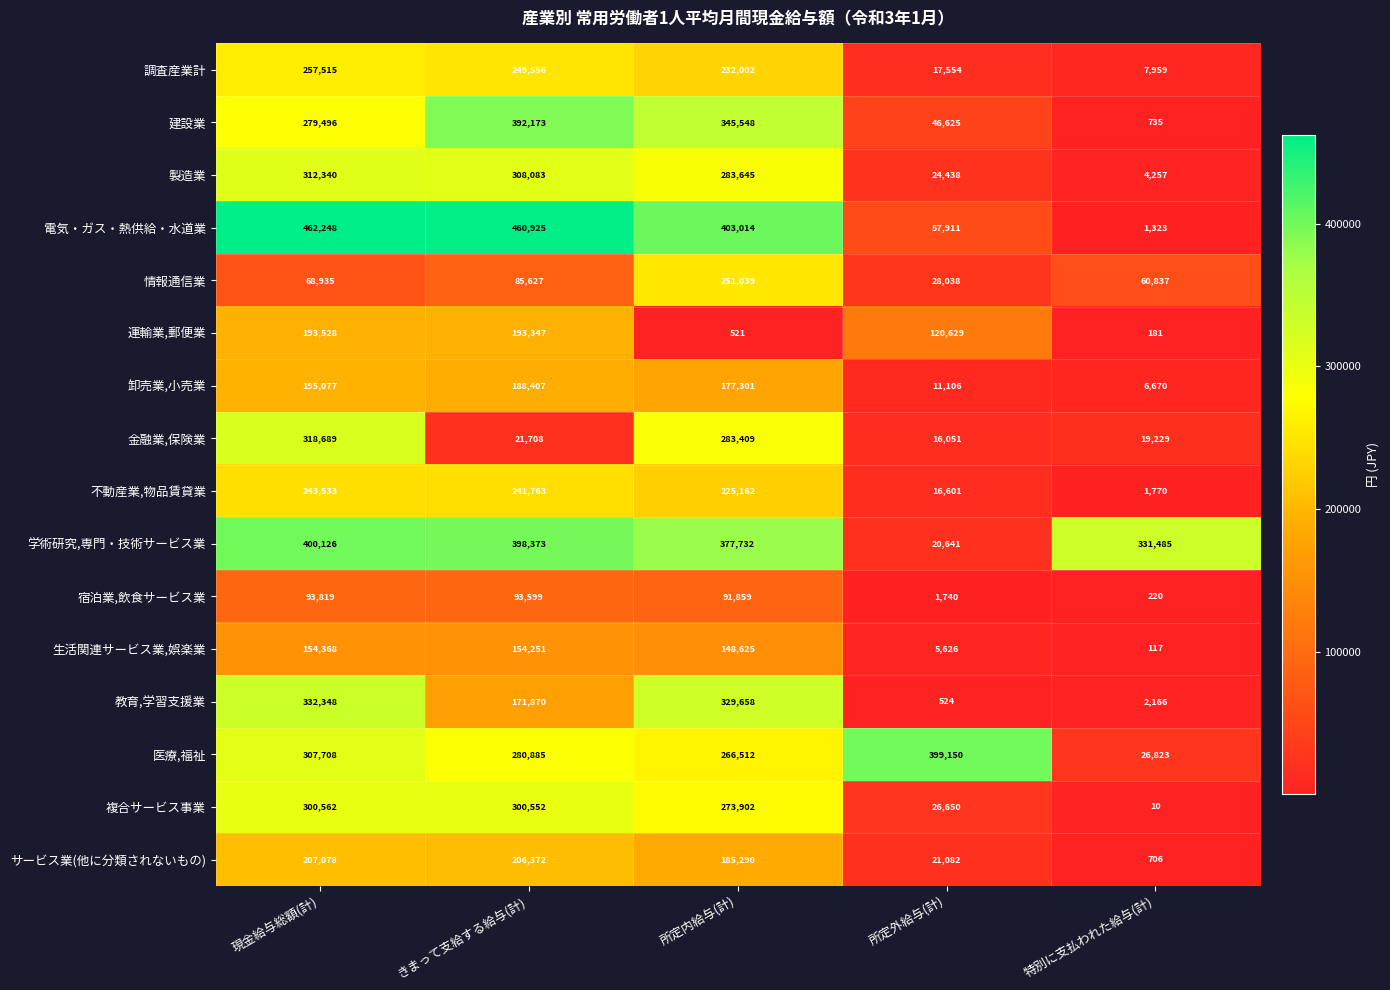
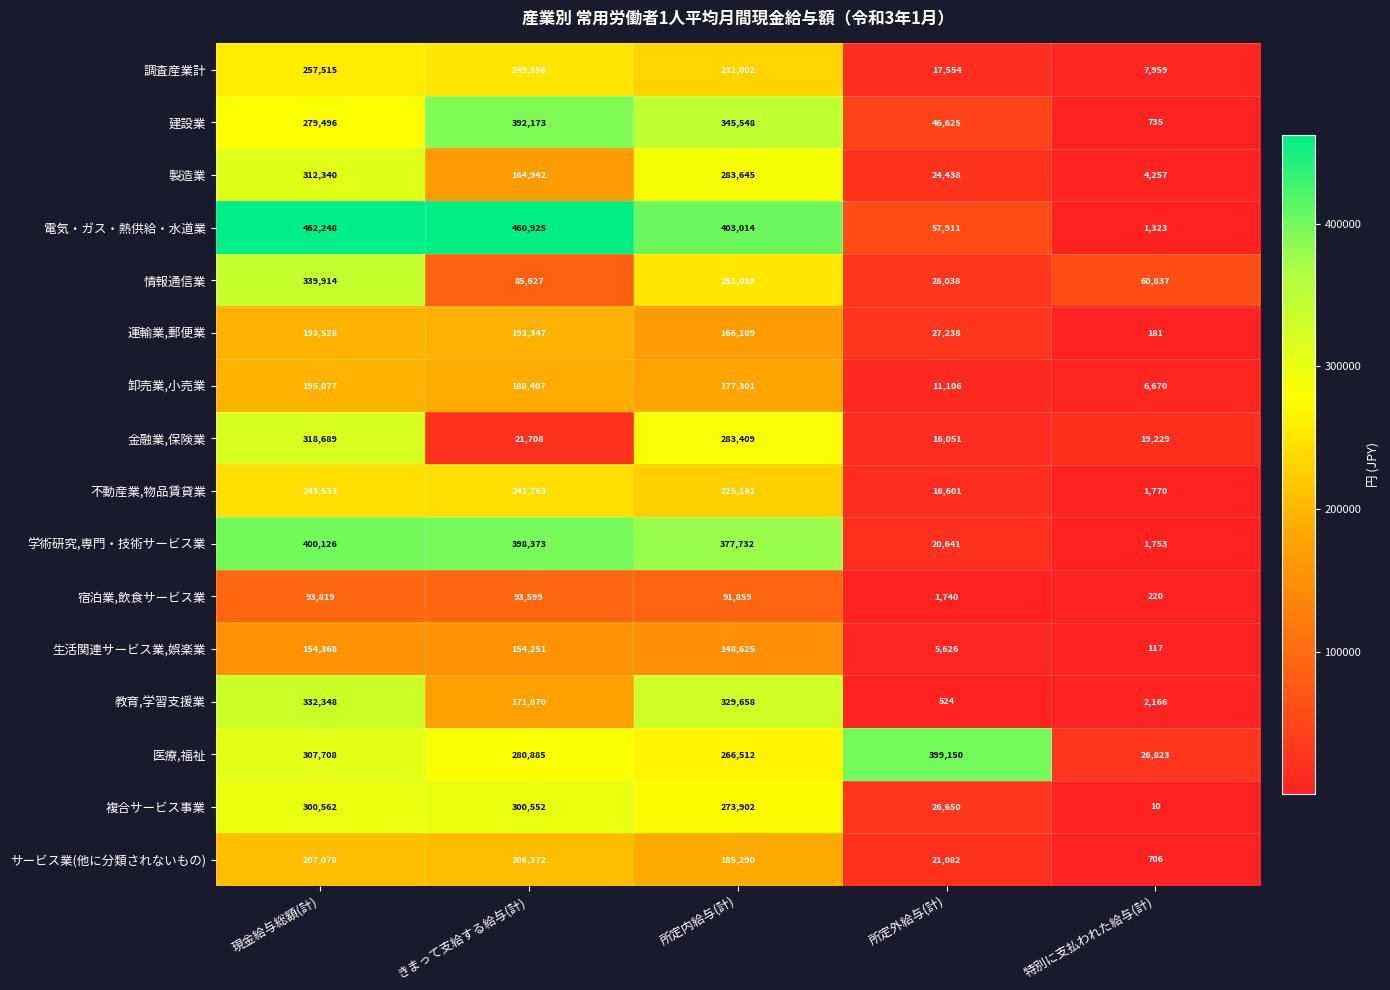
  {
    "調査産業計": {
      "現金給与総額(計)": "257,515",
      "きまって支給する給与(計)": "249,556",
      "所定内給与(計)": "232,002",
      "所定外給与(計)": "17,554",
      "特別に支払われた給与(計)": "7,959"
    },
    "建設業": {
      "現金給与総額(計)": "279,496",
      "きまって支給する給与(計)": "392,173",
      "所定内給与(計)": "345,548",
      "所定外給与(計)": "46,625",
      "特別に支払われた給与(計)": "735"
    },
    "製造業": {
      "現金給与総額(計)": "312,340",
-     "きまって支給する給与(計)": "308,083",
+     "きまって支給する給与(計)": "164,942",
      "所定内給与(計)": "283,645",
      "所定外給与(計)": "24,438",
      "特別に支払われた給与(計)": "4,257"
    },
    "電気・ガス・熱供給・水道業": {
      "現金給与総額(計)": "462,248",
      "きまって支給する給与(計)": "460,925",
      "所定内給与(計)": "403,014",
      "所定外給与(計)": "57,911",
      "特別に支払われた給与(計)": "1,323"
    },
    "情報通信業": {
-     "現金給与総額(計)": "68,935",
+     "現金給与総額(計)": "339,914",
      "きまって支給する給与(計)": "85,627",
      "所定内給与(計)": "251,039",
      "所定外給与(計)": "28,038",
      "特別に支払われた給与(計)": "60,837"
    },
    "運輸業,郵便業": {
      "現金給与総額(計)": "193,528",
      "きまって支給する給与(計)": "193,347",
-     "所定内給与(計)": "521",
-     "所定外給与(計)": "120,629",
+     "所定内給与(計)": "166,109",
+     "所定外給与(計)": "27,238",
      "特別に支払われた給与(計)": "181"
    },
    "卸売業,小売業": {
      "現金給与総額(計)": "195,077",
      "きまって支給する給与(計)": "188,407",
      "所定内給与(計)": "177,301",
      "所定外給与(計)": "11,106",
      "特別に支払われた給与(計)": "6,670"
    },
    "金融業,保険業": {
      "現金給与総額(計)": "318,689",
      "きまって支給する給与(計)": "21,708",
      "所定内給与(計)": "283,409",
      "所定外給与(計)": "16,051",
      "特別に支払われた給与(計)": "19,229"
    },
    "不動産業,物品賃貸業": {
      "現金給与総額(計)": "243,533",
      "きまって支給する給与(計)": "241,763",
      "所定内給与(計)": "225,162",
      "所定外給与(計)": "16,601",
      "特別に支払われた給与(計)": "1,770"
    },
    "学術研究,専門・技術サービス業": {
      "現金給与総額(計)": "400,126",
      "きまって支給する給与(計)": "398,373",
      "所定内給与(計)": "377,732",
      "所定外給与(計)": "20,641",
-     "特別に支払われた給与(計)": "331,485"
+     "特別に支払われた給与(計)": "1,753"
    },
    "宿泊業,飲食サービス業": {
      "現金給与総額(計)": "93,819",
      "きまって支給する給与(計)": "93,599",
      "所定内給与(計)": "91,859",
      "所定外給与(計)": "1,740",
      "特別に支払われた給与(計)": "220"
    },
    "生活関連サービス業,娯楽業": {
      "現金給与総額(計)": "154,368",
      "きまって支給する給与(計)": "154,251",
      "所定内給与(計)": "148,625",
      "所定外給与(計)": "5,626",
      "特別に支払われた給与(計)": "117"
    },
    "教育,学習支援業": {
      "現金給与総額(計)": "332,348",
      "きまって支給する給与(計)": "171,870",
      "所定内給与(計)": "329,658",
      "所定外給与(計)": "524",
      "特別に支払われた給与(計)": "2,166"
    },
    "医療,福祉": {
      "現金給与総額(計)": "307,708",
      "きまって支給する給与(計)": "280,885",
      "所定内給与(計)": "266,512",
      "所定外給与(計)": "399,150",
      "特別に支払われた給与(計)": "26,823"
    },
    "複合サービス事業": {
      "現金給与総額(計)": "300,562",
      "きまって支給する給与(計)": "300,552",
      "所定内給与(計)": "273,902",
      "所定外給与(計)": "26,650",
      "特別に支払われた給与(計)": "10"
    },
    "サービス業(他に分類されないもの)": {
      "現金給与総額(計)": "207,078",
      "きまって支給する給与(計)": "206,372",
      "所定内給与(計)": "185,290",
      "所定外給与(計)": "21,082",
      "特別に支払われた給与(計)": "706"
    }
  }
